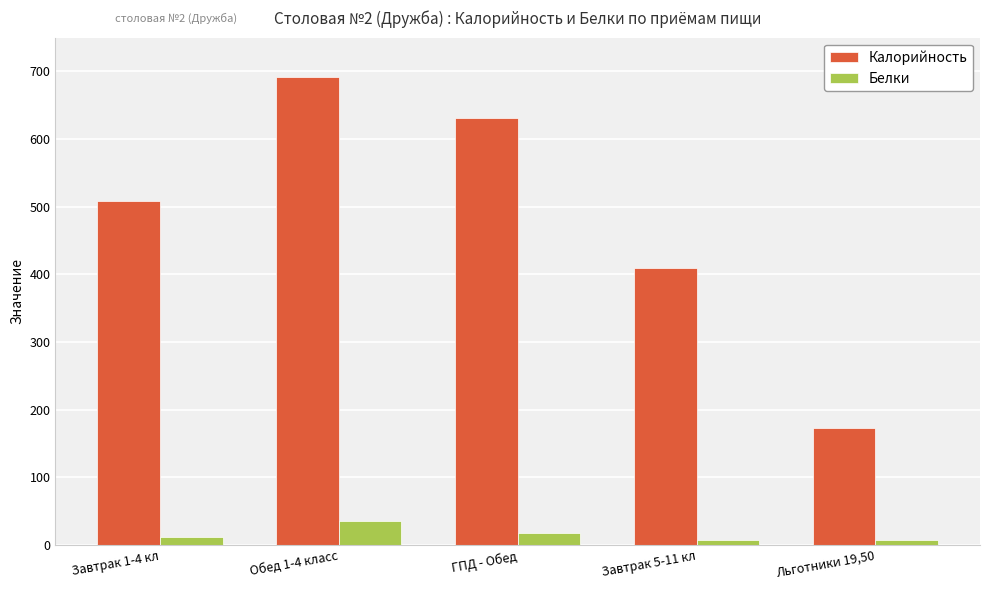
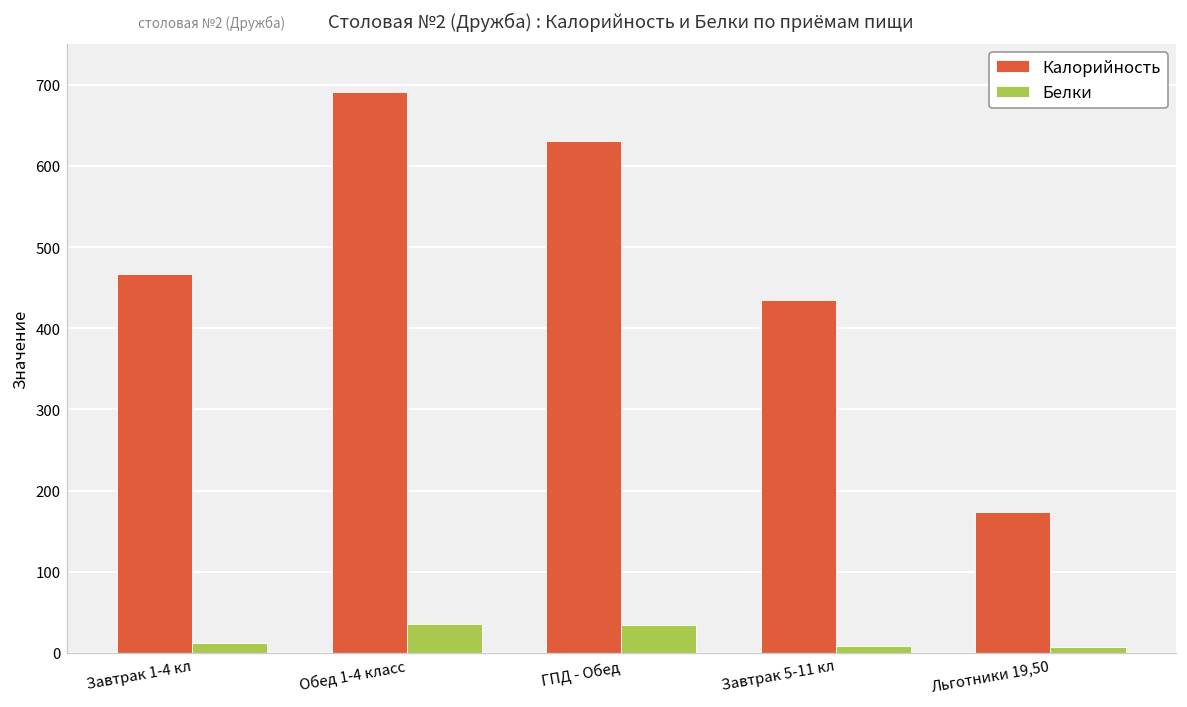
  {
    "Калорийность": {
-     "Завтрак 1-4 кл": 510,
+     "Завтрак 1-4 кл": 470,
      "Обед 1-4 класс": 690,
      "ГПД - Обед": 630,
-     "Завтрак 5-11 кл": 410,
+     "Завтрак 5-11 кл": 430,
      "Льготники 19,50": 170
    },
    "Белки": {
      "Завтрак 1-4 кл": 10,
      "Обед 1-4 класс": 40,
-     "ГПД - Обед": 20,
+     "ГПД - Обед": 30,
      "Завтрак 5-11 кл": 10,
      "Льготники 19,50": 10
    }
  }
